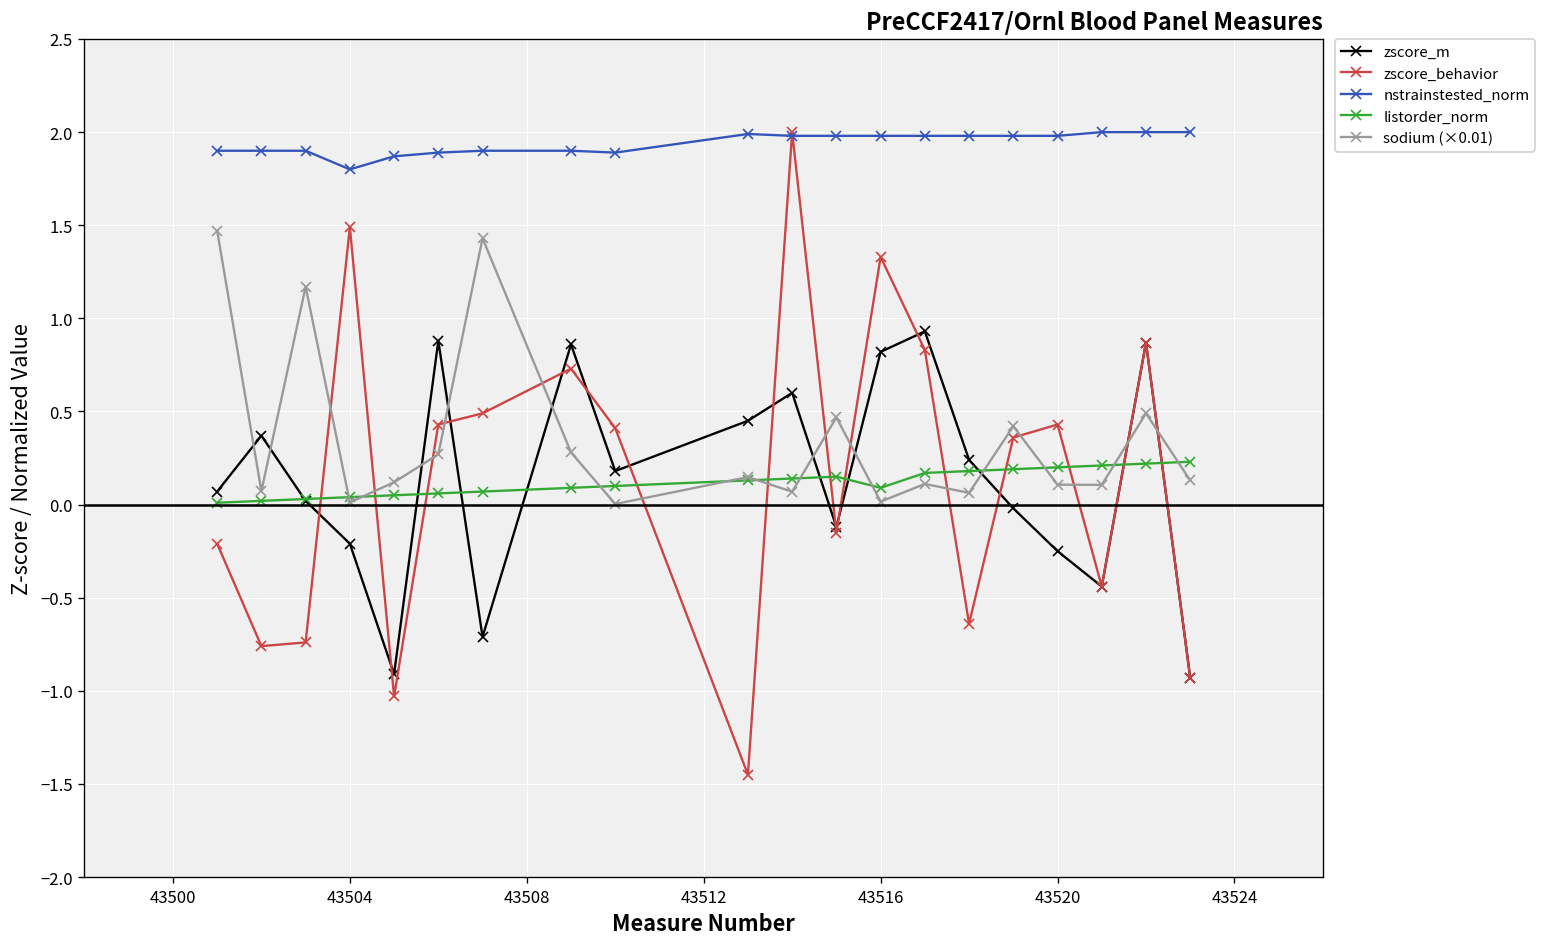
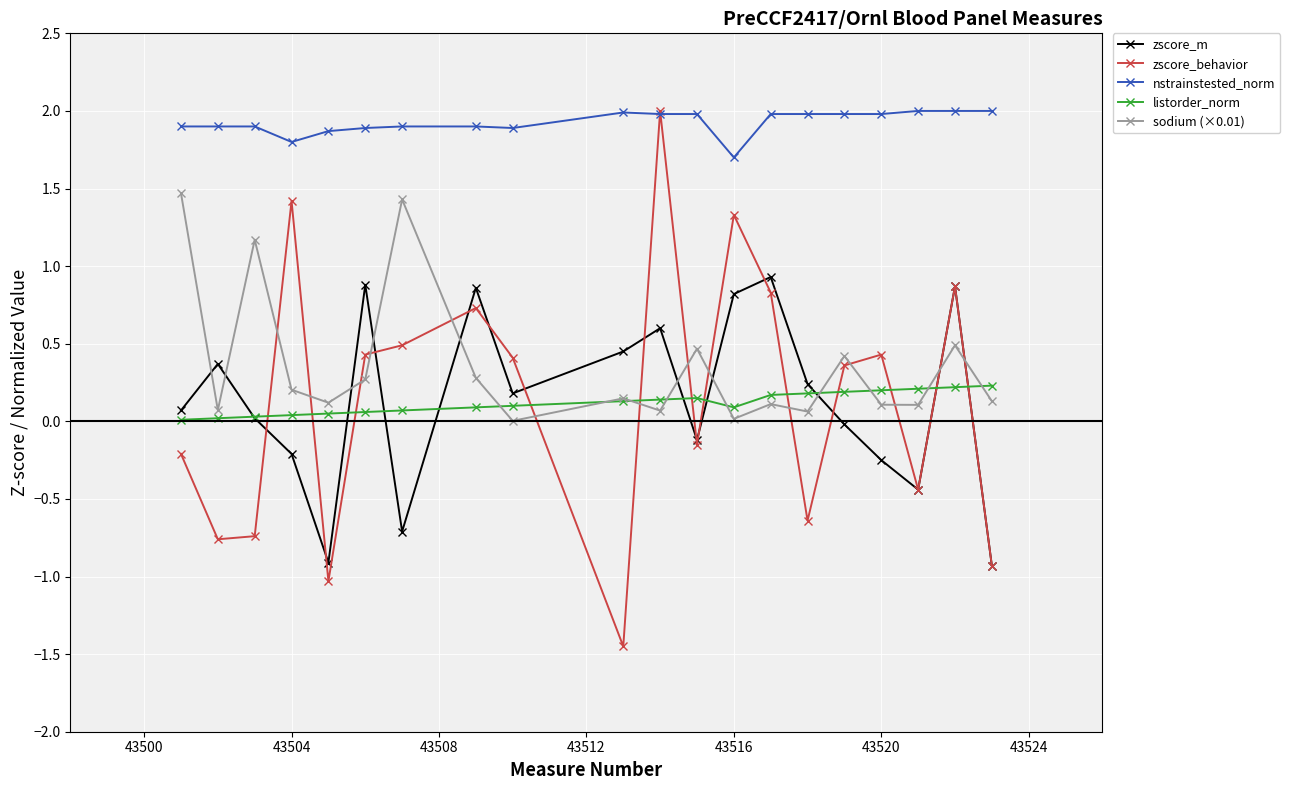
  {
    "zscore_m": {
      "43504": -0.21,
      "43516": 0.82,
      "43520": -0.25
    },
    "zscore_behavior": {
-     "43504": 1.49,
+     "43504": 1.42,
      "43516": 1.33,
      "43520": 0.43
    },
    "nstrainstested_norm": {
      "43504": 1.80,
-     "43516": 1.98,
+     "43516": 1.70,
      "43520": 1.98
    },
    "listorder_norm": {
      "43504": 0.04,
      "43516": 0.09,
      "43520": 0.20
    },
    "sodium (×0.01)": {
-     "43504": 0.01,
+     "43504": 0.20,
      "43516": 0.02,
      "43520": 0.11
    }
  }
